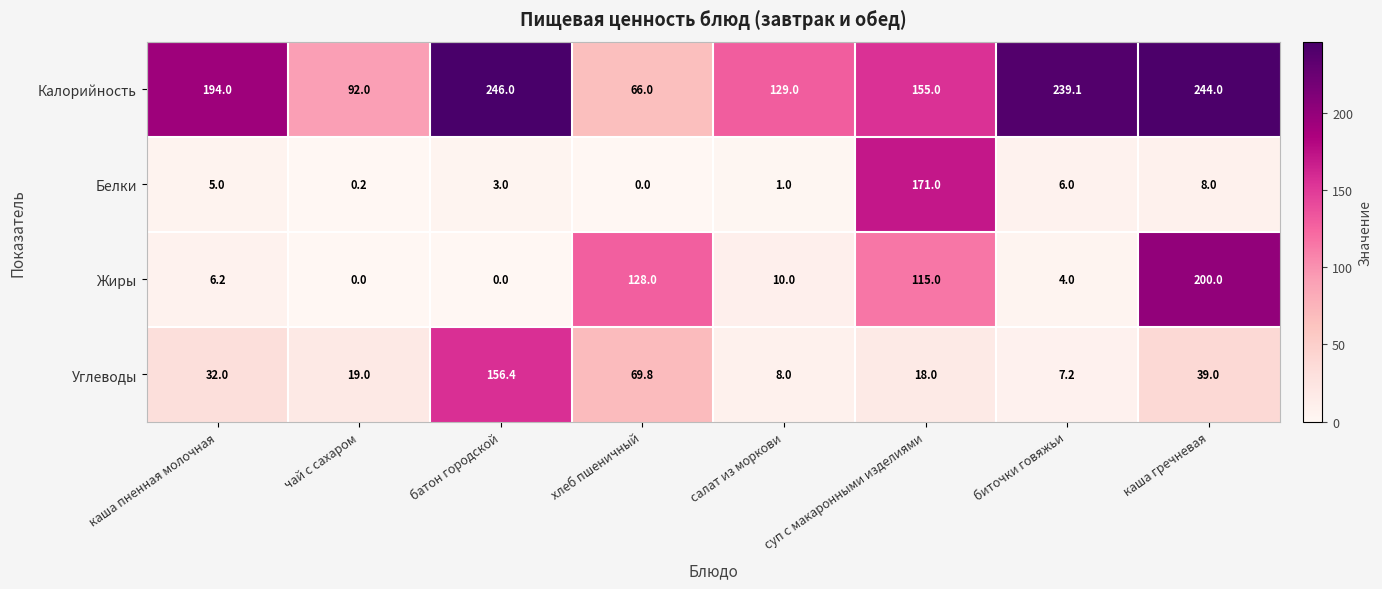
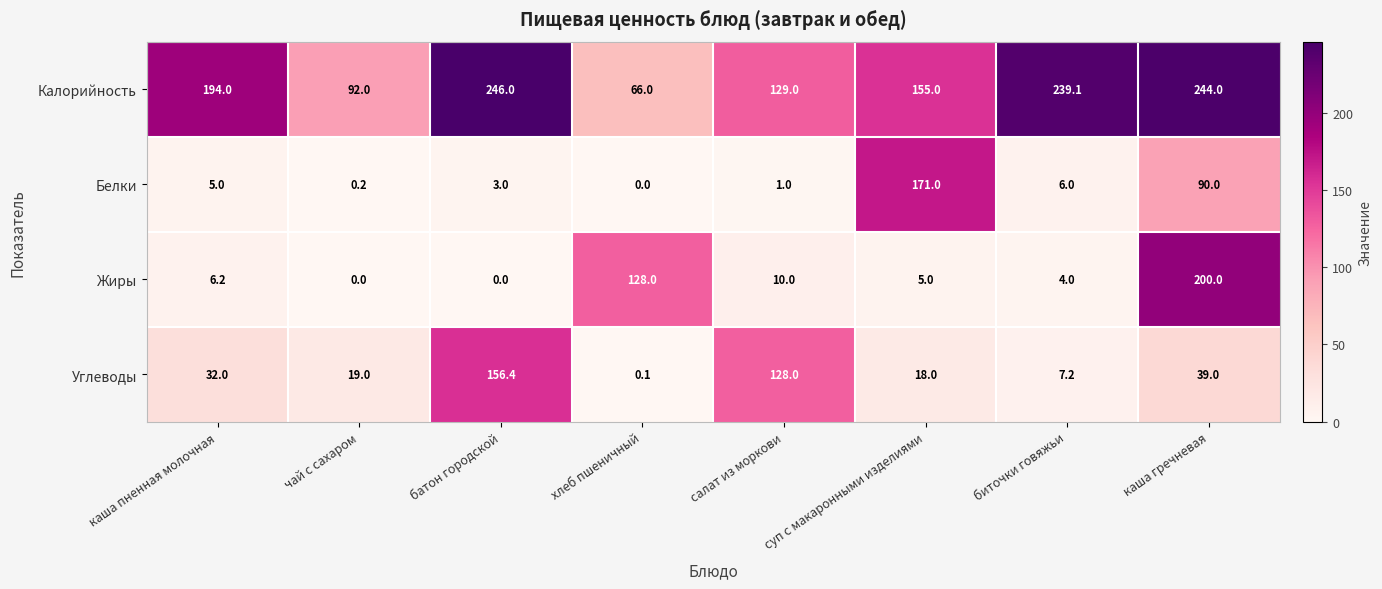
  {
    "Калорийность": {
      "каша пненная молочная": 194.0,
      "чай с сахаром": 92.0,
      "батон городской": 246.0,
      "хлеб пшеничный": 66.0,
      "салат из моркови": 129.0,
      "суп с макаронными изделиями": 155.0,
      "биточки говяжьи": 239.1,
      "каша гречневая": 244.0
    },
    "Белки": {
      "каша пненная молочная": 5.0,
      "чай с сахаром": 0.2,
      "батон городской": 3.0,
      "хлеб пшеничный": 0.0,
      "салат из моркови": 1.0,
      "суп с макаронными изделиями": 171.0,
      "биточки говяжьи": 6.0,
-     "каша гречневая": 8.0
+     "каша гречневая": 90.0
    },
    "Жиры": {
      "каша пненная молочная": 6.2,
      "чай с сахаром": 0.0,
      "батон городской": 0.0,
      "хлеб пшеничный": 128.0,
      "салат из моркови": 10.0,
-     "суп с макаронными изделиями": 115.0,
+     "суп с макаронными изделиями": 5.0,
      "биточки говяжьи": 4.0,
      "каша гречневая": 200.0
    },
    "Углеводы": {
      "каша пненная молочная": 32.0,
      "чай с сахаром": 19.0,
      "батон городской": 156.4,
-     "хлеб пшеничный": 69.8,
-     "салат из моркови": 8.0,
+     "хлеб пшеничный": 0.1,
+     "салат из моркови": 128.0,
      "суп с макаронными изделиями": 18.0,
      "биточки говяжьи": 7.2,
      "каша гречневая": 39.0
    }
  }
